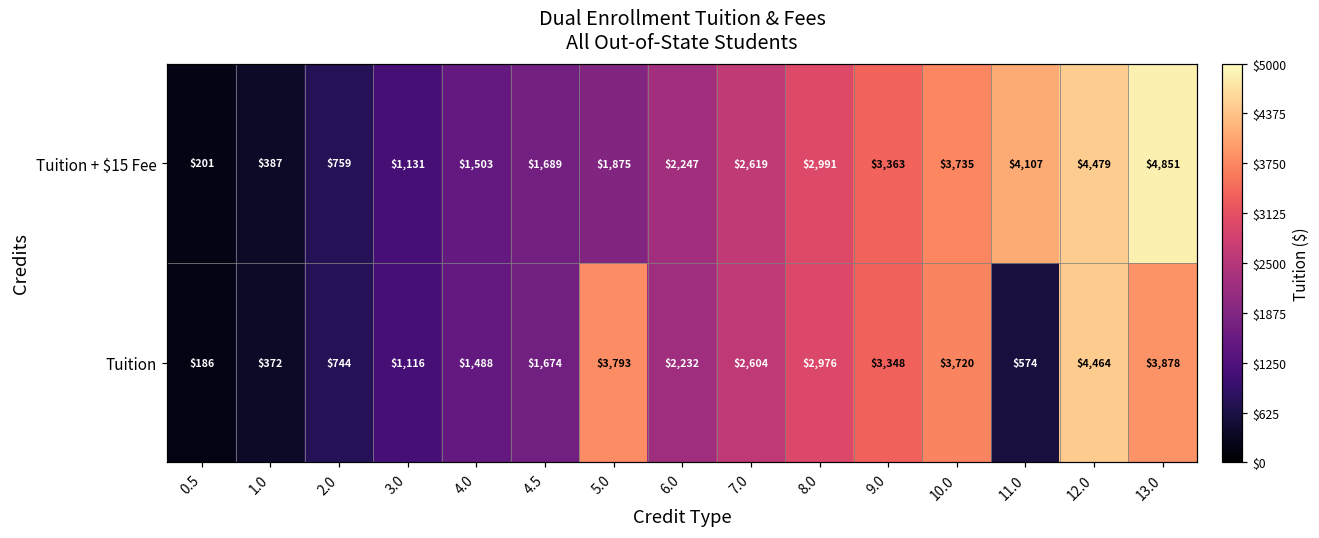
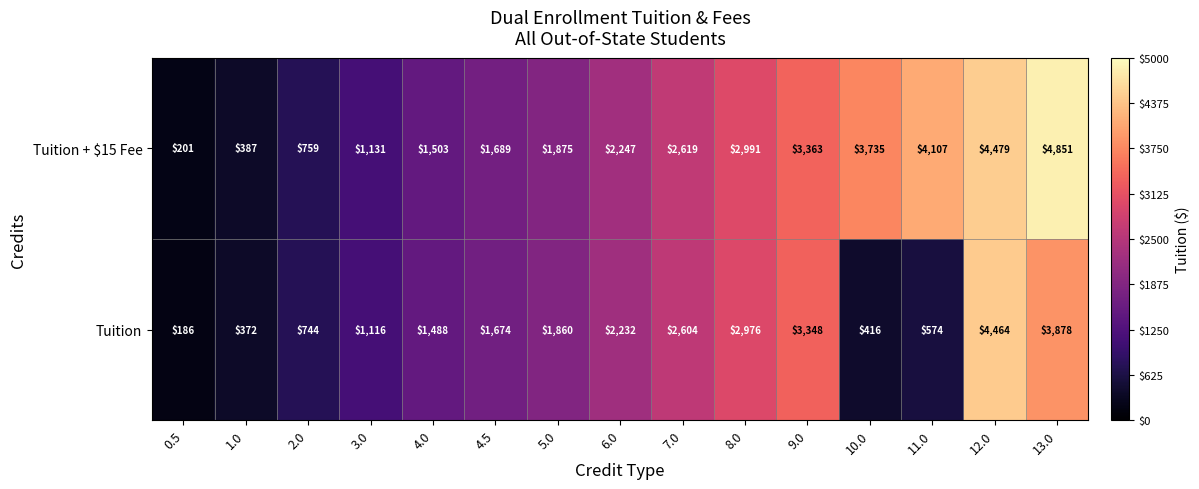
  {
    "Tuition + $15 Fee": {
      "0.5": "$201",
      "1.0": "$387",
      "2.0": "$759",
      "3.0": "$1,131",
      "4.0": "$1,503",
      "4.5": "$1,689",
      "5.0": "$1,875",
      "6.0": "$2,247",
      "7.0": "$2,619",
      "8.0": "$2,991",
      "9.0": "$3,363",
      "10.0": "$3,735",
      "11.0": "$4,107",
      "12.0": "$4,479",
      "13.0": "$4,851"
    },
    "Tuition": {
      "0.5": "$186",
      "1.0": "$372",
      "2.0": "$744",
      "3.0": "$1,116",
      "4.0": "$1,488",
      "4.5": "$1,674",
-     "5.0": "$3,793",
+     "5.0": "$1,860",
      "6.0": "$2,232",
      "7.0": "$2,604",
      "8.0": "$2,976",
      "9.0": "$3,348",
-     "10.0": "$3,720",
+     "10.0": "$416",
      "11.0": "$574",
      "12.0": "$4,464",
      "13.0": "$3,878"
    }
  }
